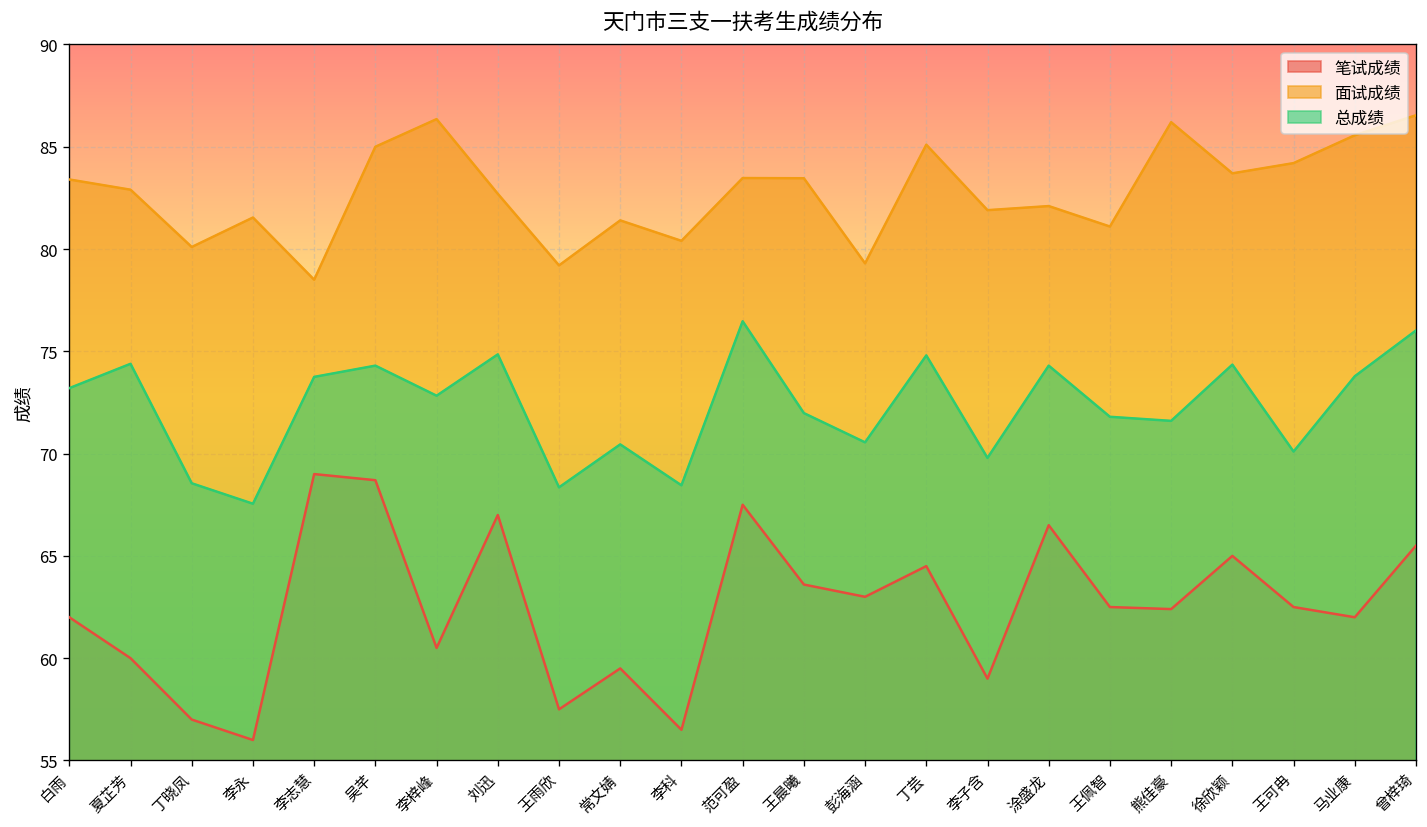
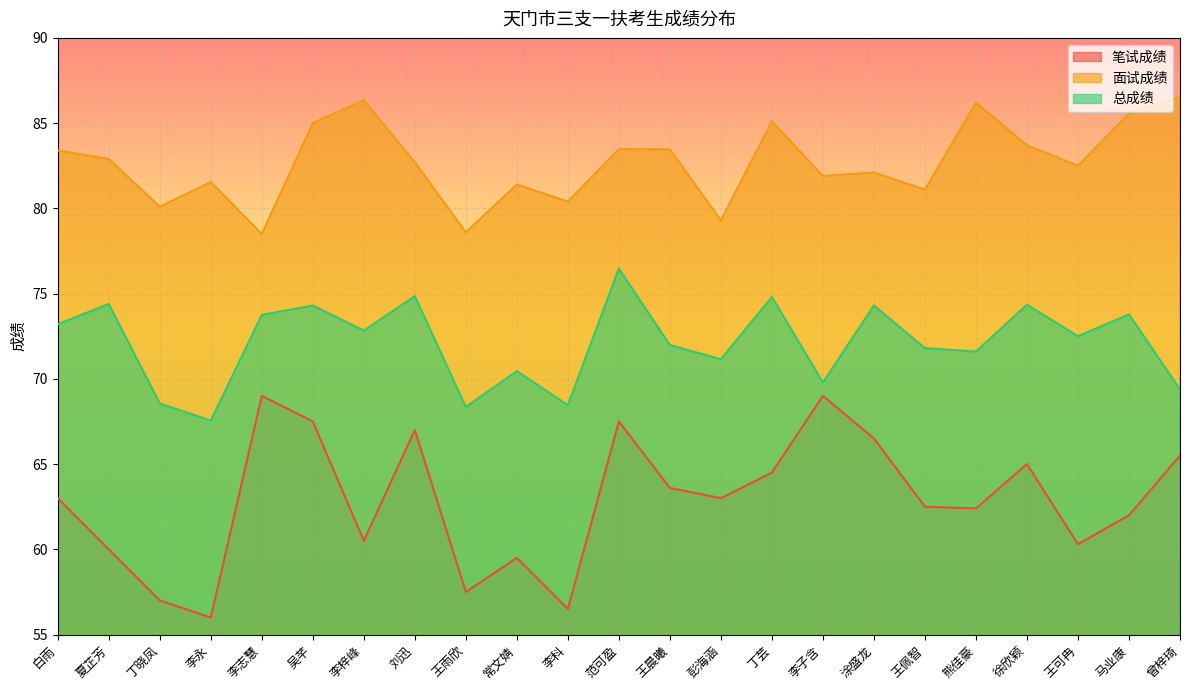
  {
    "笔试成绩": {
-     "白雨": 62,
+     "白雨": 63,
      "夏芷芳": 60.0,
      "丁晓凤": 57.0,
      "李永": 56.0,
      "李志慧": 69.0,
-     "吴芊": 68.7,
+     "吴芊": 67.5,
      "李梓峰": 60.5,
      "刘迅": 67.0,
      "王雨欣": 57.5,
      "常文婧": 59.5,
      "李科": 56.5,
      "范可盈": 67.5,
      "王晨曦": 63.6,
      "彭海涵": 63.0,
      "丁芸": 64.5,
-     "李子含": 59,
+     "李子含": 69,
      "涂盛龙": 66.5,
      "王佩智": 62.5,
      "熊佳豪": 62.4,
      "徐欣颖": 65.0,
-     "王可冉": 62.5,
+     "王可冉": 60.3,
      "马业康": 62.0,
      "曾梓琦": 65.5
    },
    "面试成绩": {
      "白雨": 83.4,
      "夏芷芳": 82.9,
      "丁晓凤": 80.1,
      "李永": 81.5,
      "李志慧": 78.5,
      "吴芊": 85.0,
      "李梓峰": 86.4,
      "刘迅": 82.7,
-     "王雨欣": 79.2,
+     "王雨欣": 78.6,
      "常文婧": 81.4,
      "李科": 80.4,
      "范可盈": 83.5,
      "王晨曦": 83.5,
      "彭海涵": 79.3,
      "丁芸": 85.1,
      "李子含": 81.9,
      "涂盛龙": 82.1,
      "王佩智": 81.1,
      "熊佳豪": 86.2,
      "徐欣颖": 83.7,
-     "王可冉": 84.2,
+     "王可冉": 82.5,
      "马业康": 85.6,
      "曾梓琦": 86.5
    },
    "总成绩": {
      "白雨": 73.2,
      "夏芷芳": 74.4,
      "丁晓凤": 68.6,
      "李永": 67.6,
      "李志慧": 73.8,
      "吴芊": 74.3,
      "李梓峰": 72.8,
      "刘迅": 74.9,
      "王雨欣": 68.4,
      "常文婧": 70.5,
      "李科": 68.5,
      "范可盈": 76.5,
      "王晨曦": 72.0,
-     "彭海涵": 70.6,
+     "彭海涵": 71.2,
      "丁芸": 74.8,
      "李子含": 69.8,
      "涂盛龙": 74.3,
      "王佩智": 71.8,
      "熊佳豪": 71.6,
      "徐欣颖": 74.4,
-     "王可冉": 70.1,
+     "王可冉": 72.5,
      "马业康": 73.8,
-     "曾梓琦": 76.0
+     "曾梓琦": 69.4
    }
  }
